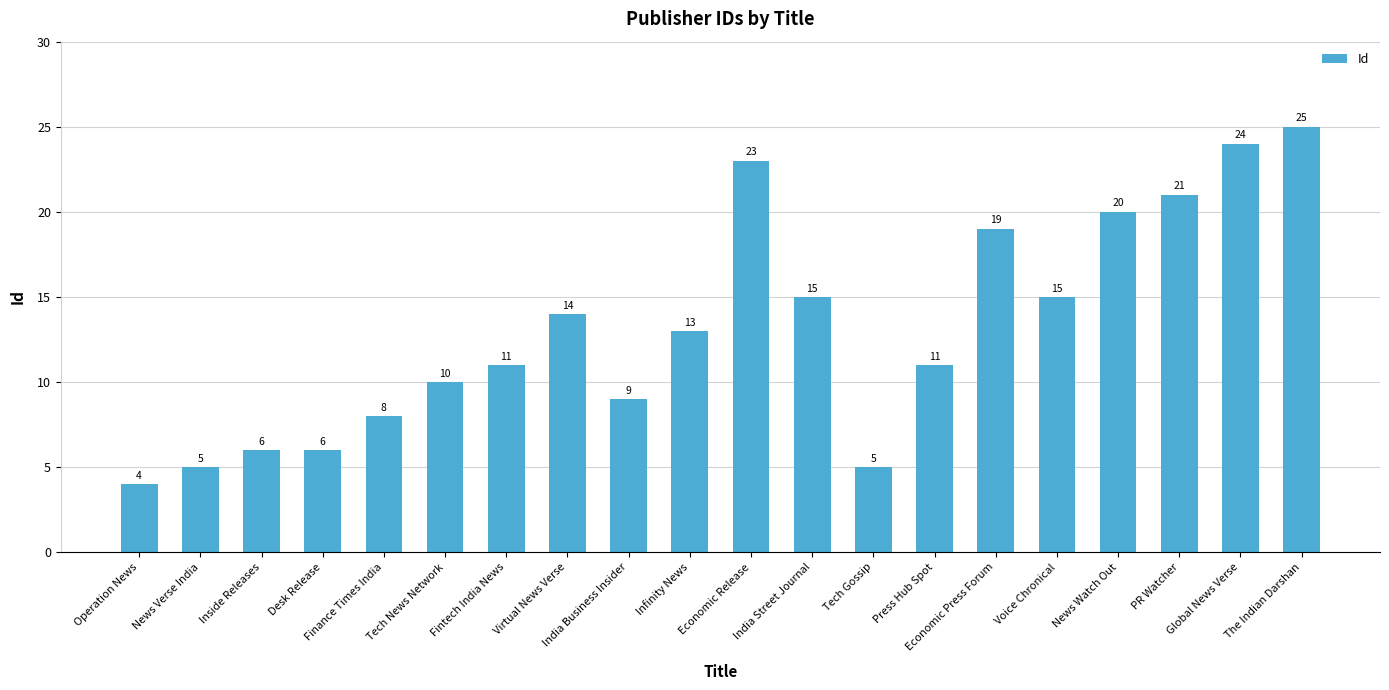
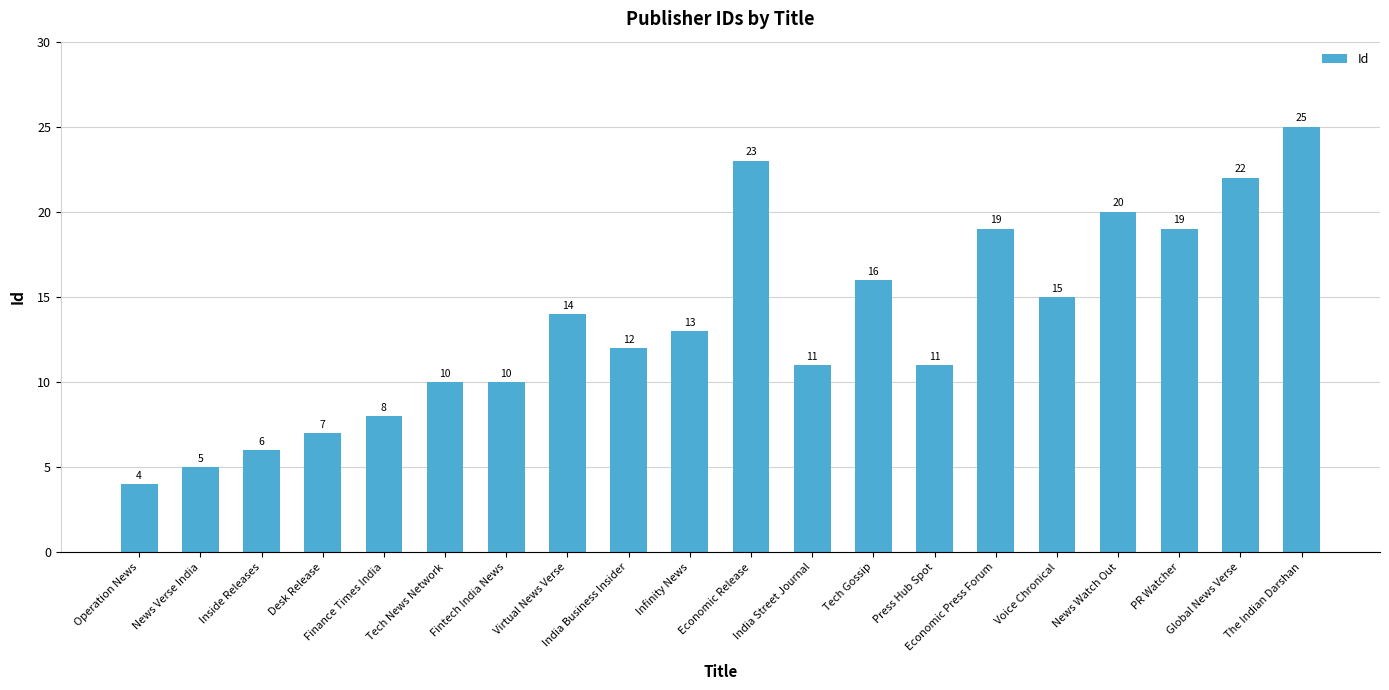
  {
    "Operation News": 4,
    "News Verse India": 5,
    "Inside Releases": 6,
-   "Desk Release": 6,
+   "Desk Release": 7,
    "Finance Times India": 8,
    "Tech News Network": 10,
-   "Fintech India News": 11,
+   "Fintech India News": 10,
    "Virtual News Verse": 14,
-   "India Business Insider": 9,
+   "India Business Insider": 12,
    "Infinity News": 13,
    "Economic Release": 23,
-   "India Street Journal": 15,
-   "Tech Gossip": 5,
+   "India Street Journal": 11,
+   "Tech Gossip": 16,
    "Press Hub Spot": 11,
    "Economic Press Forum": 19,
    "Voice Chronical": 15,
    "News Watch Out": 20,
-   "PR Watcher": 21,
-   "Global News Verse": 24,
+   "PR Watcher": 19,
+   "Global News Verse": 22,
    "The Indian Darshan": 25
  }
